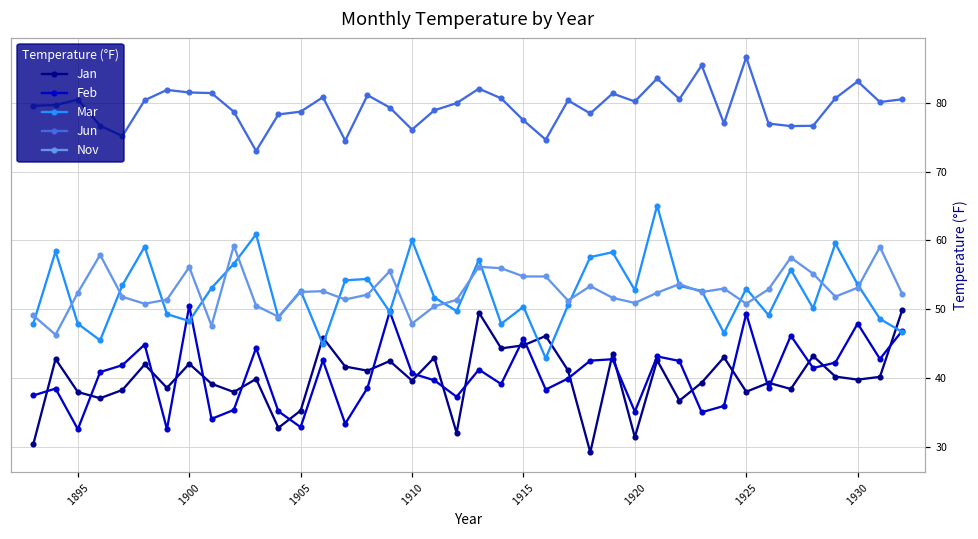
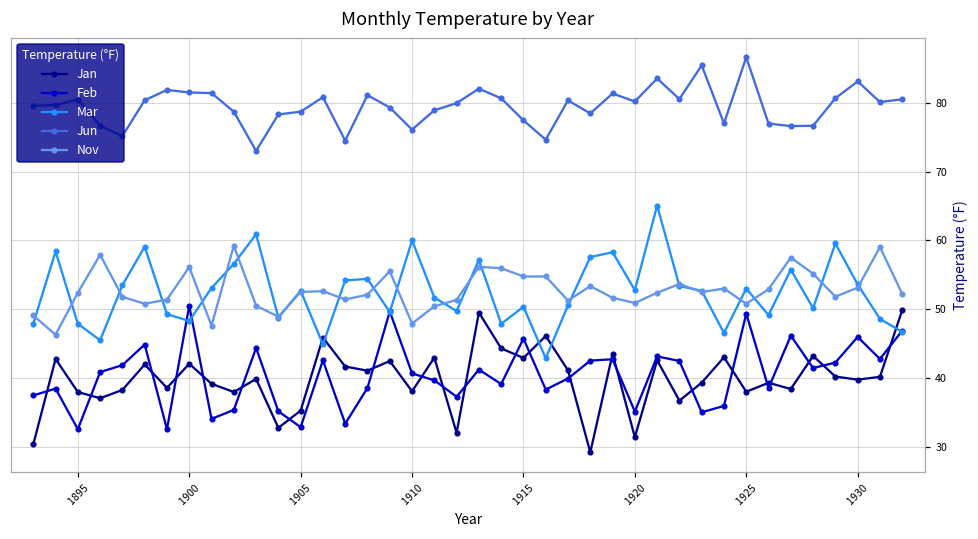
  {
    "Jan": {
      "1895": 38,
      "1900": 42,
      "1905": 35,
-     "1910": 40,
-     "1915": 45,
+     "1910": 38,
+     "1915": 43,
      "1920": 31,
      "1925": 38,
      "1930": 40
    },
    "Feb": {
      "1895": 33,
      "1900": 50,
      "1905": 33,
      "1910": 41,
      "1915": 46,
      "1920": 35,
      "1925": 49,
-     "1930": 48
+     "1930": 46
    },
    "Mar": {
      "1895": 48,
      "1900": 48,
      "1910": 60,
      "1915": 50,
      "1920": 53,
      "1925": 53,
      "1930": 54
    }
  }
